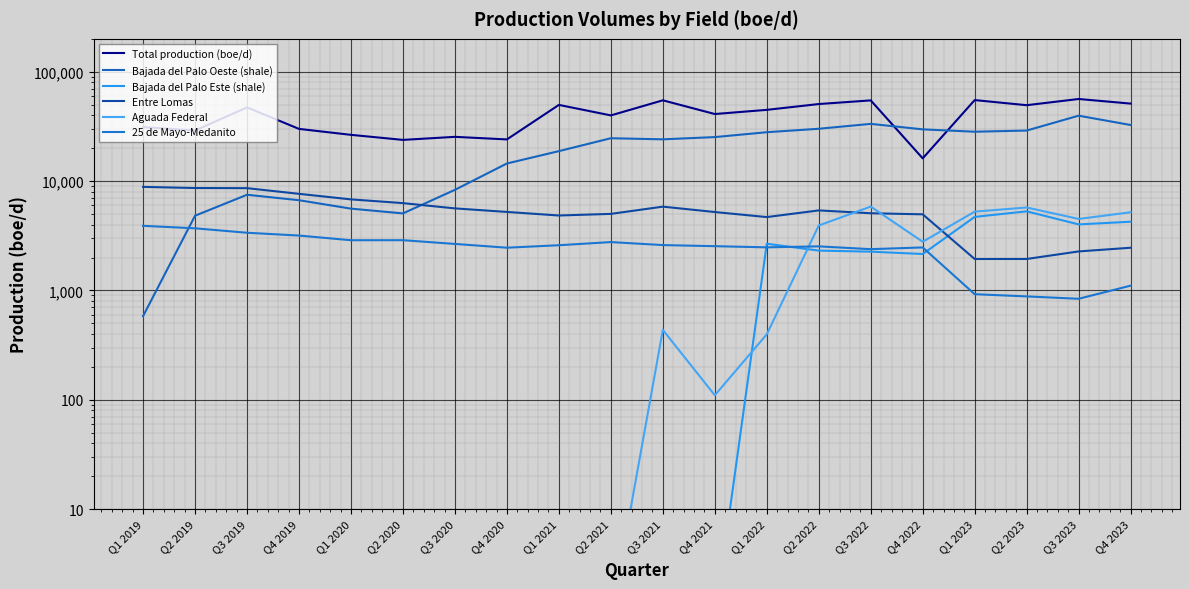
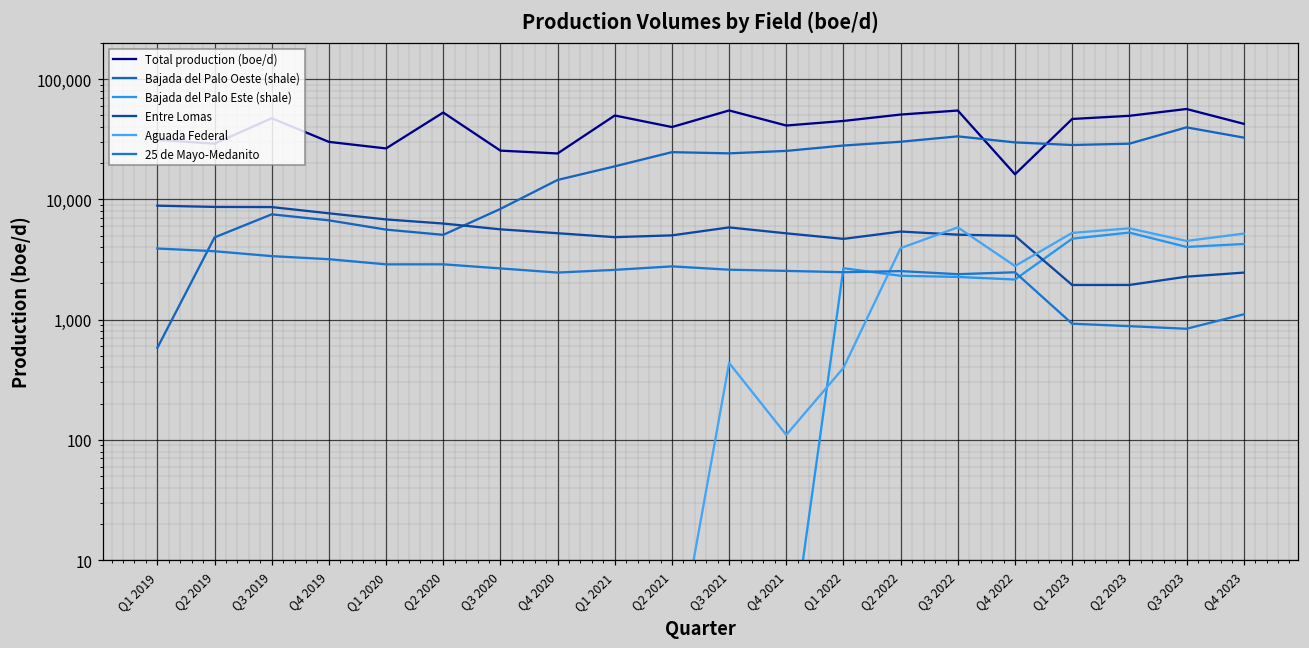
  {
    "Total production (boe/d)": {
      "Q4 2019": "30,000",
      "Q1 2020": "26,000",
-     "Q2 2020": "24,000",
+     "Q2 2020": "50,000",
      "Q3 2020": "25,000",
      "Q4 2020": "24,000",
      "Q1 2021": "50,000",
      "Q2 2021": "40,000",
      "Q3 2021": "50,000",
      "Q4 2021": "41,000",
      "Q1 2022": "45,000",
      "Q2 2022": "50,000",
      "Q3 2022": "50,000",
      "Q4 2022": "16,000",
-     "Q1 2023": "60,000",
+     "Q1 2023": "47,000",
      "Q2 2023": "50,000",
      "Q3 2023": "60,000",
-     "Q4 2023": "50,000"
+     "Q4 2023": "42,000"
    }
  }
